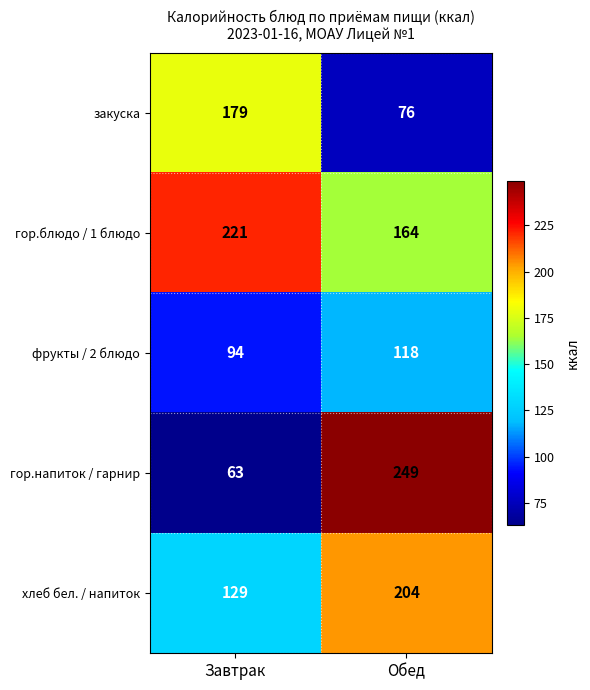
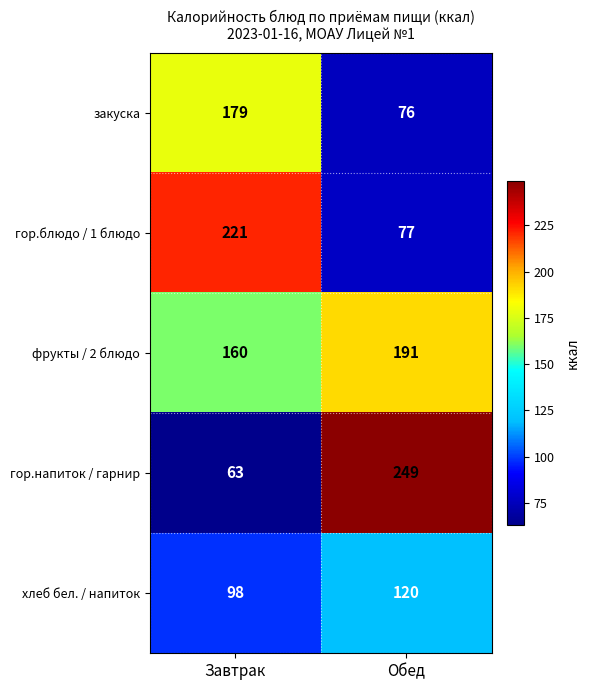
  {
    "закуска": {
      "Завтрак": 179,
      "Обед": 76
    },
    "гор.блюдо / 1 блюдо": {
      "Завтрак": 221,
-     "Обед": 164
+     "Обед": 77
    },
    "фрукты / 2 блюдо": {
-     "Завтрак": 94,
-     "Обед": 118
+     "Завтрак": 160,
+     "Обед": 191
    },
    "гор.напиток / гарнир": {
      "Завтрак": 63,
      "Обед": 249
    },
    "хлеб бел. / напиток": {
-     "Завтрак": 129,
-     "Обед": 204
+     "Завтрак": 98,
+     "Обед": 120
    }
  }
